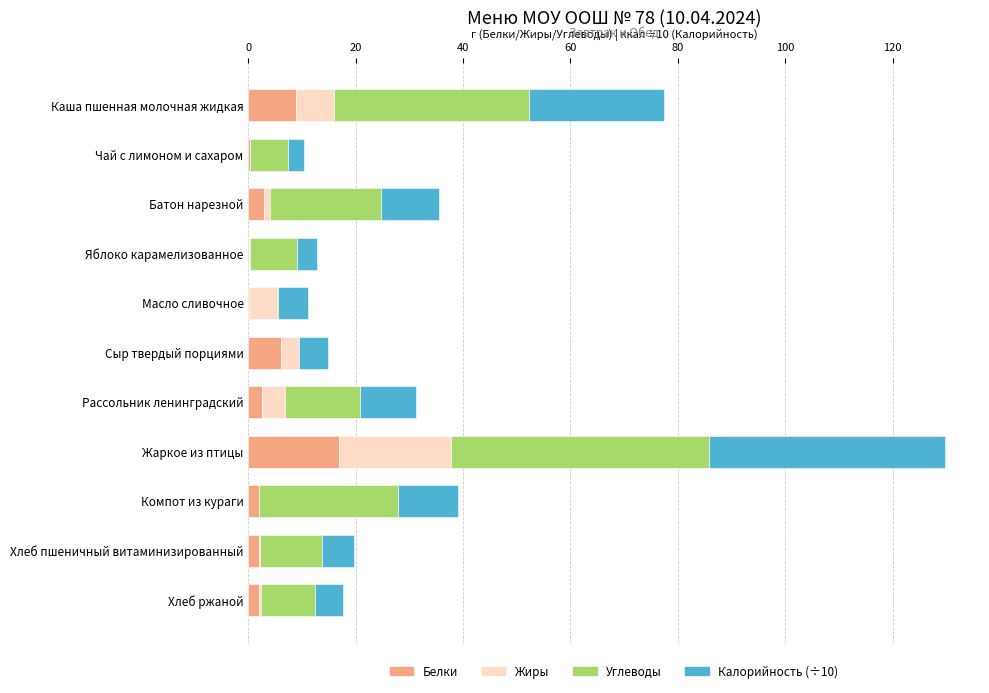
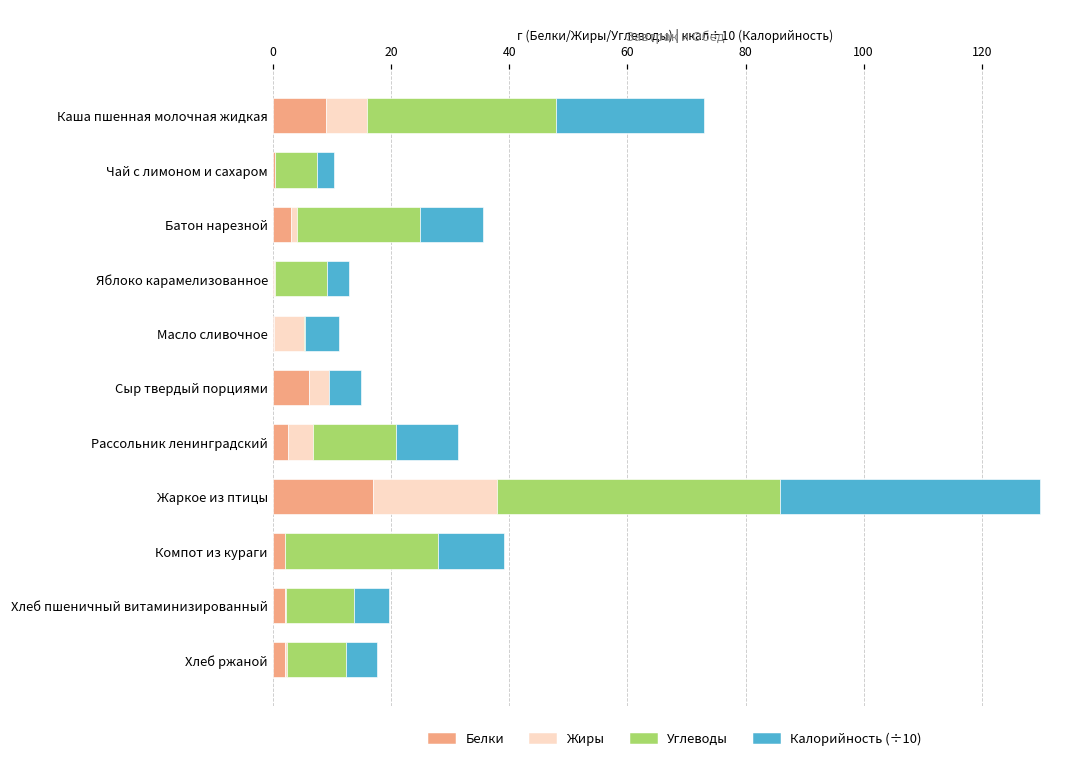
  {
    "Белки": {
      "Каша пшенная молочная жидкая": 9,
      "Батон нарезной": 3,
      "Сыр твердый порциями": 6,
      "Рассольник ленинградский": 2,
      "Жаркое из птицы": 17,
      "Компот из кураги": 2,
      "Хлеб пшеничный витаминизированный": 2,
      "Хлеб ржаной": 2
    },
    "Жиры": {
      "Каша пшенная молочная жидкая": 7,
      "Чай с лимоном и сахаром": 0,
      "Батон нарезной": 1,
      "Масло сливочное": 5,
      "Сыр твердый порциями": 3,
      "Рассольник ленинградский": 4,
      "Жаркое из птицы": 21
    },
    "Углеводы": {
-     "Каша пшенная молочная жидкая": 36,
+     "Каша пшенная молочная жидкая": 32,
      "Чай с лимоном и сахаром": 7,
      "Батон нарезной": 21,
      "Яблоко карамелизованное": 9,
      "Сыр твердый порциями": 0,
      "Рассольник ленинградский": 14,
      "Жаркое из птицы": 48,
      "Компот из кураги": 26,
      "Хлеб пшеничный витаминизированный": 11,
      "Хлеб ржаной": 10
    }
  }
